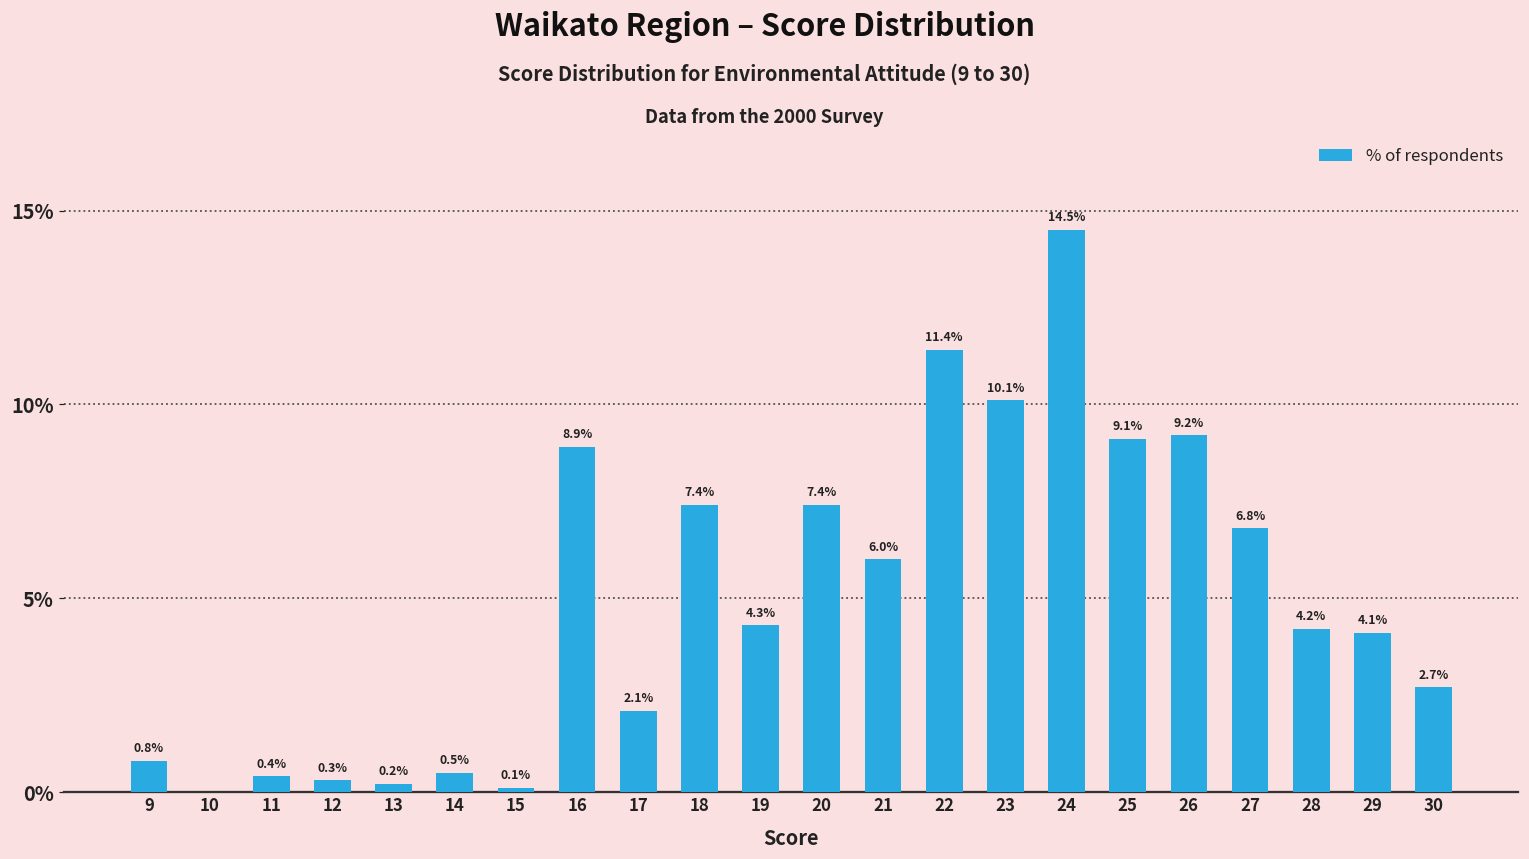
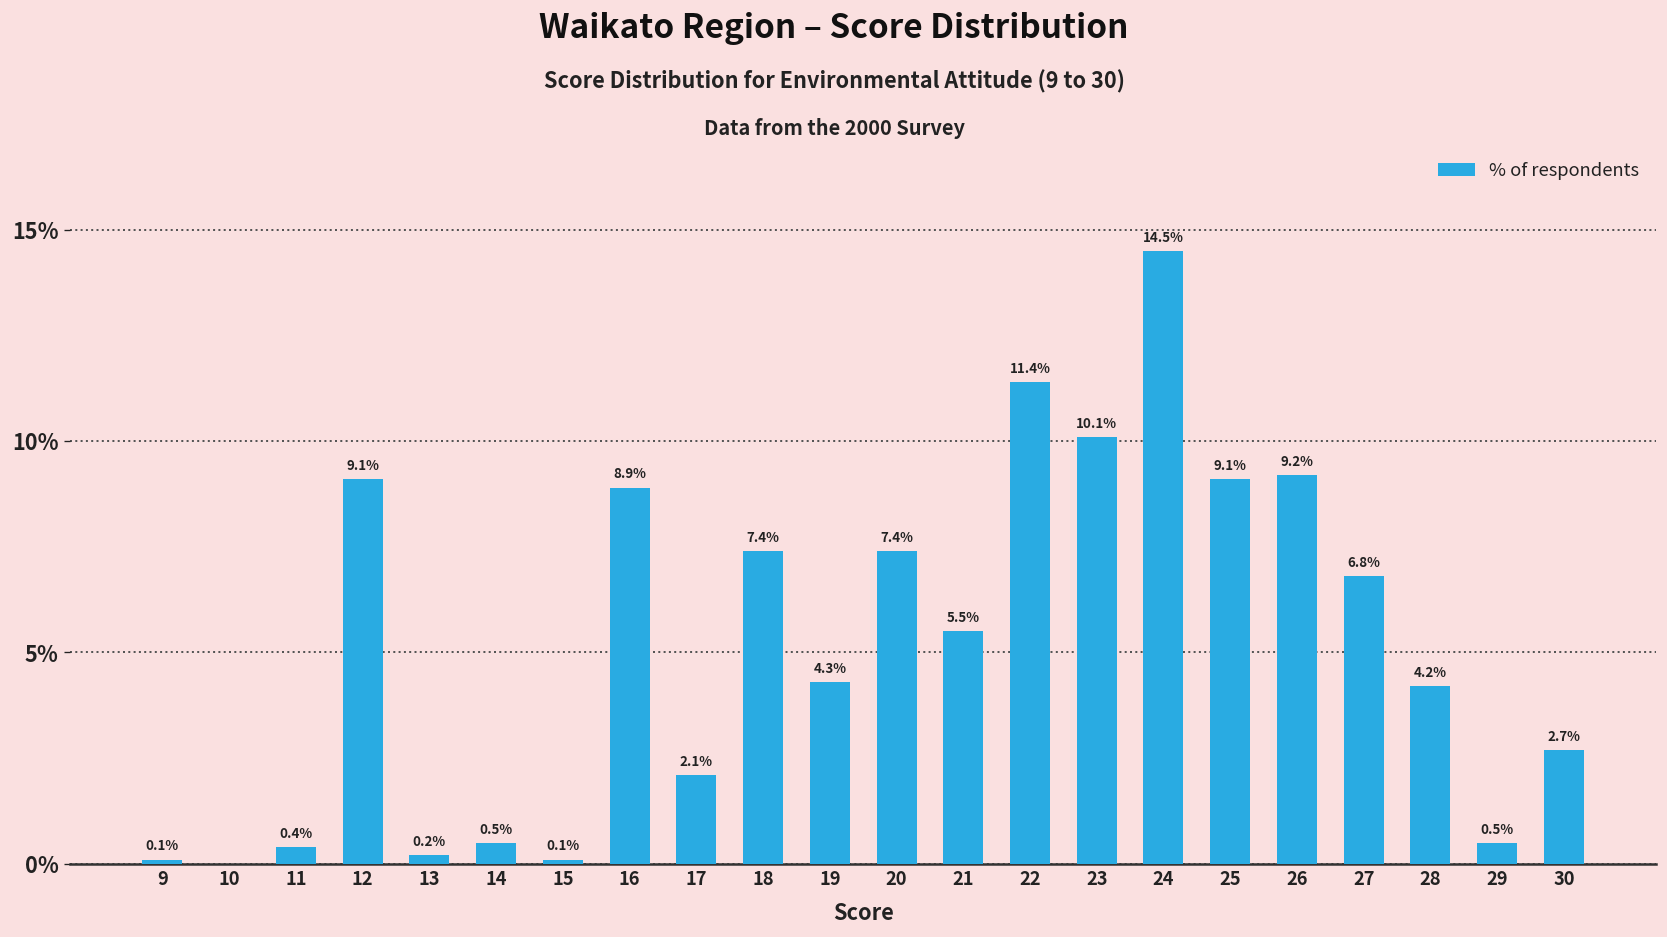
  {
-   "9": "0.8%",
+   "9": "0.1%",
    "11": "0.4%",
-   "12": "0.3%",
+   "12": "9.1%",
    "13": "0.2%",
    "14": "0.5%",
    "15": "0.1%",
    "16": "8.9%",
    "17": "2.1%",
    "18": "7.4%",
    "19": "4.3%",
    "20": "7.4%",
-   "21": "6.0%",
+   "21": "5.5%",
    "22": "11.4%",
    "23": "10.1%",
    "24": "14.5%",
    "25": "9.1%",
    "26": "9.2%",
    "27": "6.8%",
    "28": "4.2%",
-   "29": "4.1%",
+   "29": "0.5%",
    "30": "2.7%"
  }
